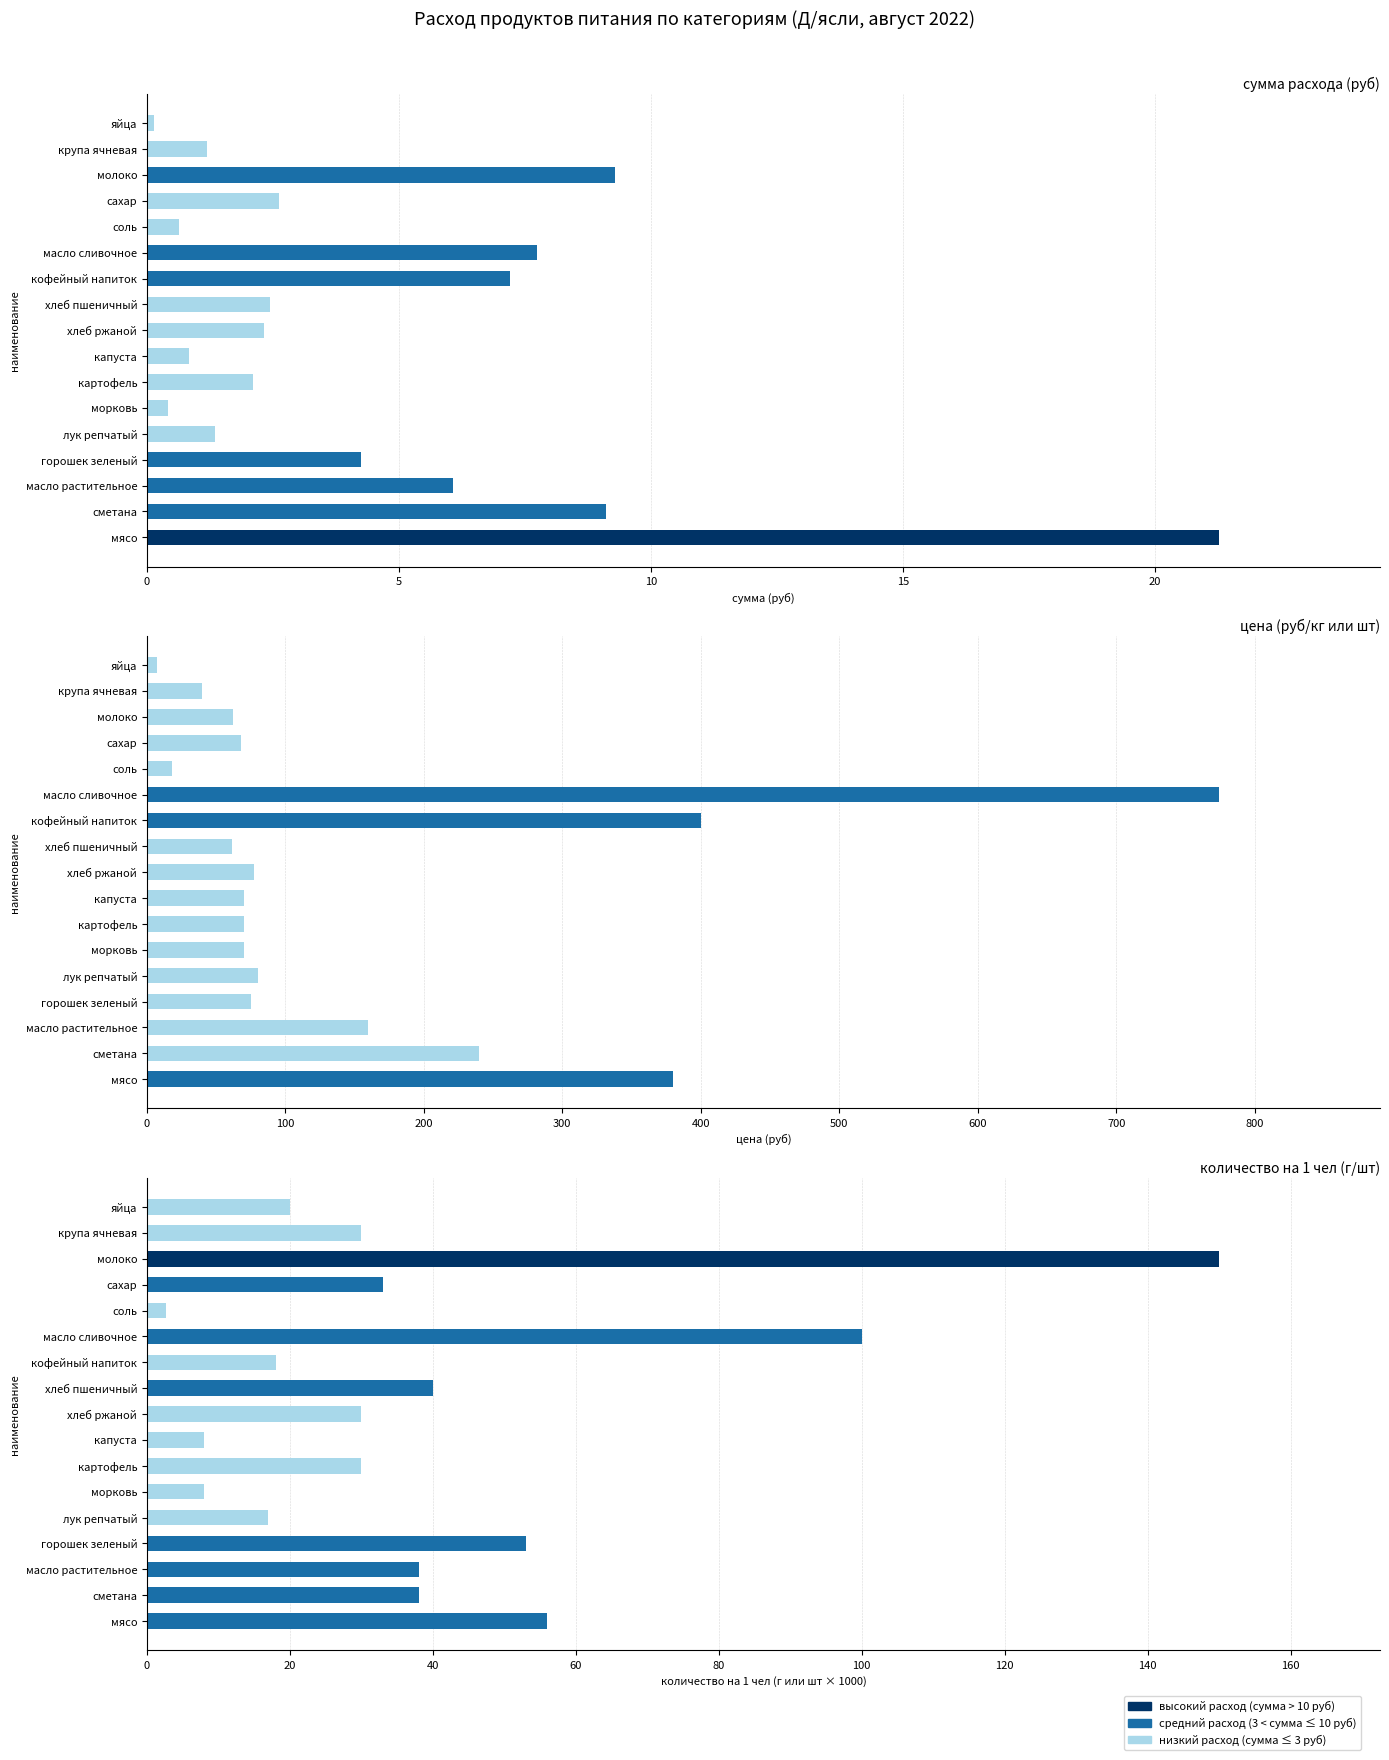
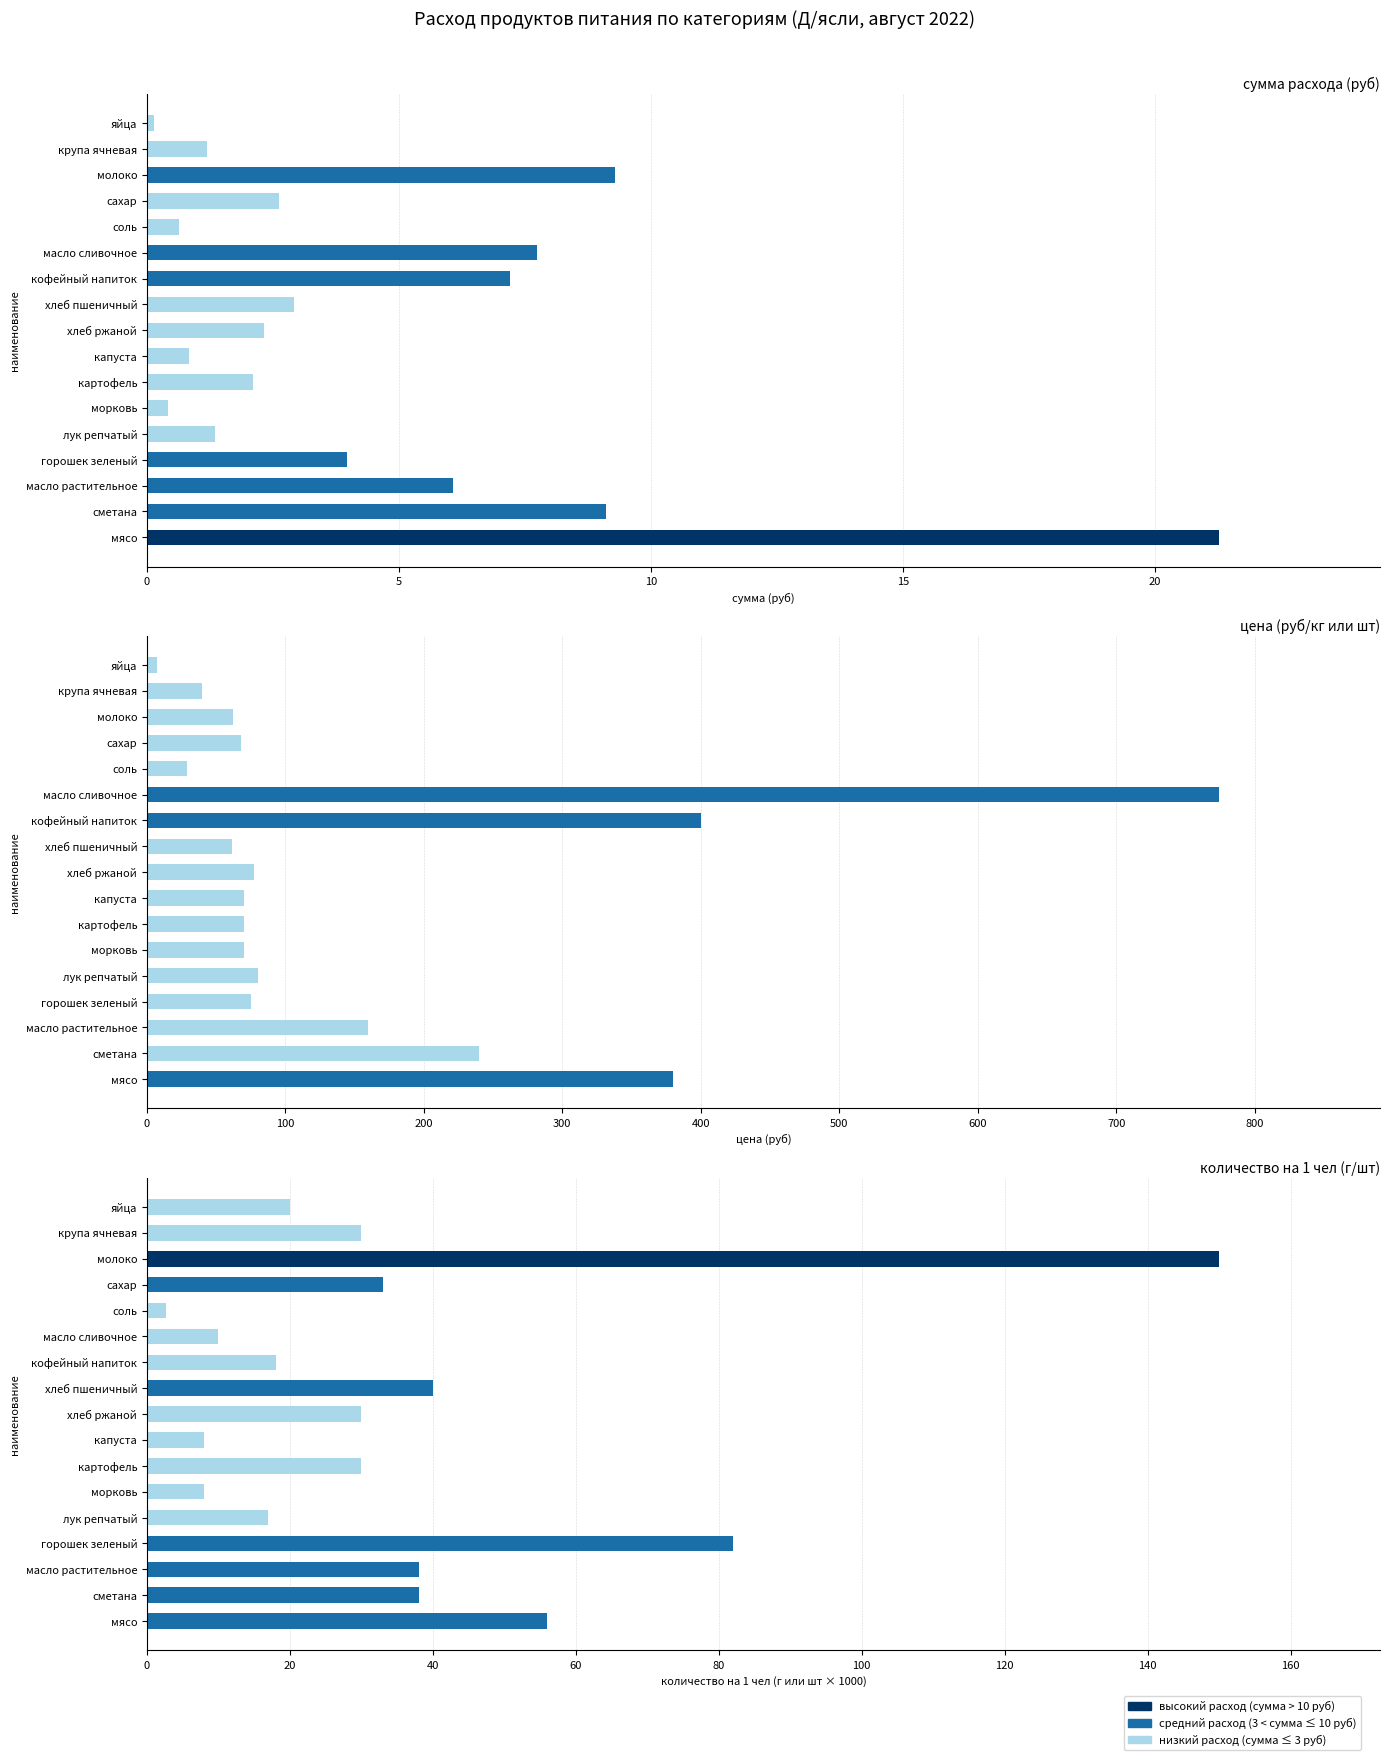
  {
    "сумма расхода (руб)": {
      "яйца": 0.1,
      "крупа ячневая": 1.2,
      "молоко": 9.3,
      "сахар": 2.6,
      "соль": 0.6,
      "масло сливочное": 7.7,
      "кофейный напиток": 7.2,
-     "хлеб пшеничный": 2.4,
+     "хлеб пшеничный": 2.9,
      "хлеб ржаной": 2.3,
      "капуста": 0.8,
      "картофель": 2.1,
      "морковь": 0.4,
      "лук репчатый": 1.4,
-     "горошек зеленый": 4.2,
+     "горошек зеленый": 4.0,
      "масло растительное": 6.1,
      "сметана": 9.1,
      "мясо": 21.3
    },
    "цена (руб/кг или шт)": {
      "яйца": 7,
      "крупа ячневая": 40,
      "молоко": 62,
      "сахар": 68,
-     "соль": 18,
+     "соль": 29,
      "масло сливочное": 774,
      "кофейный напиток": 400,
      "хлеб пшеничный": 61,
      "хлеб ржаной": 77,
      "капуста": 70,
      "картофель": 70,
      "морковь": 70,
      "лук репчатый": 80,
      "горошек зеленый": 75,
      "масло растительное": 160,
      "сметана": 240,
      "мясо": 380
    },
    "количество на 1 чел (г/шт)": {
      "яйца": 20,
      "крупа ячневая": 30,
      "молоко": 150,
      "сахар": 33,
      "соль": 3,
-     "масло сливочное": 100,
+     "масло сливочное": 10,
      "кофейный напиток": 18,
      "хлеб пшеничный": 40,
      "хлеб ржаной": 30,
      "капуста": 8,
      "картофель": 30,
      "морковь": 8,
      "лук репчатый": 17,
-     "горошек зеленый": 53,
+     "горошек зеленый": 82,
      "масло растительное": 38,
      "сметана": 38,
      "мясо": 56
    }
  }
